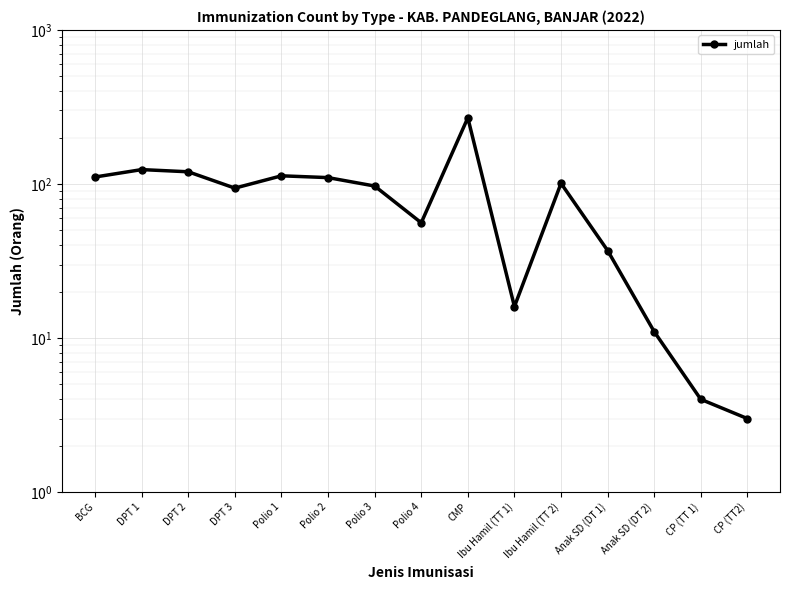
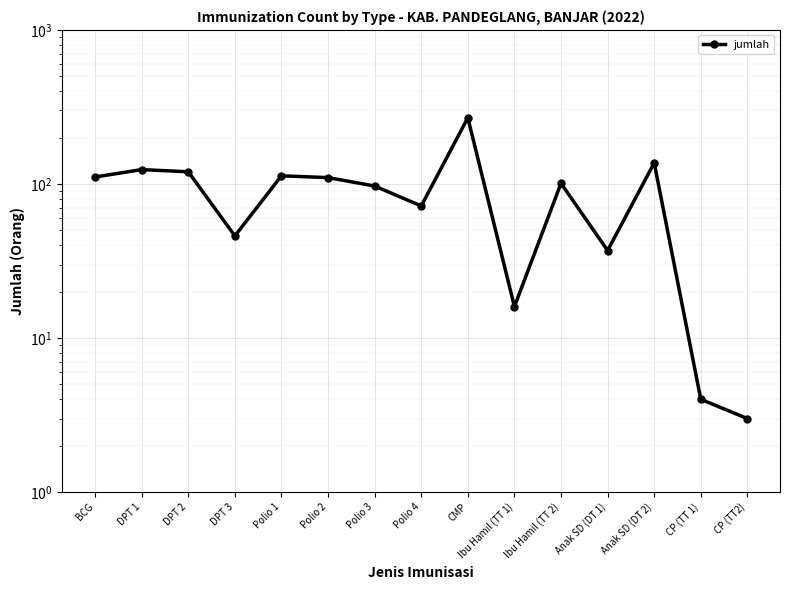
  {
    "BCG": 110,
    "DPT 1": 120,
    "DPT 2": 120,
-   "DPT 3": 90,
+   "DPT 3": 46,
    "Polio 1": 110,
    "Polio 2": 110,
    "Polio 3": 100,
-   "Polio 4": 56,
+   "Polio 4": 70,
    "CMP": 270,
    "Ibu Hamil (TT 1)": 16,
    "Ibu Hamil (TT 2)": 100,
    "Anak SD (DT 1)": 37,
-   "Anak SD (DT 2)": 11,
+   "Anak SD (DT 2)": 140,
    "CP (TT 1)": 4,
    "CP (TT2)": 3
  }
